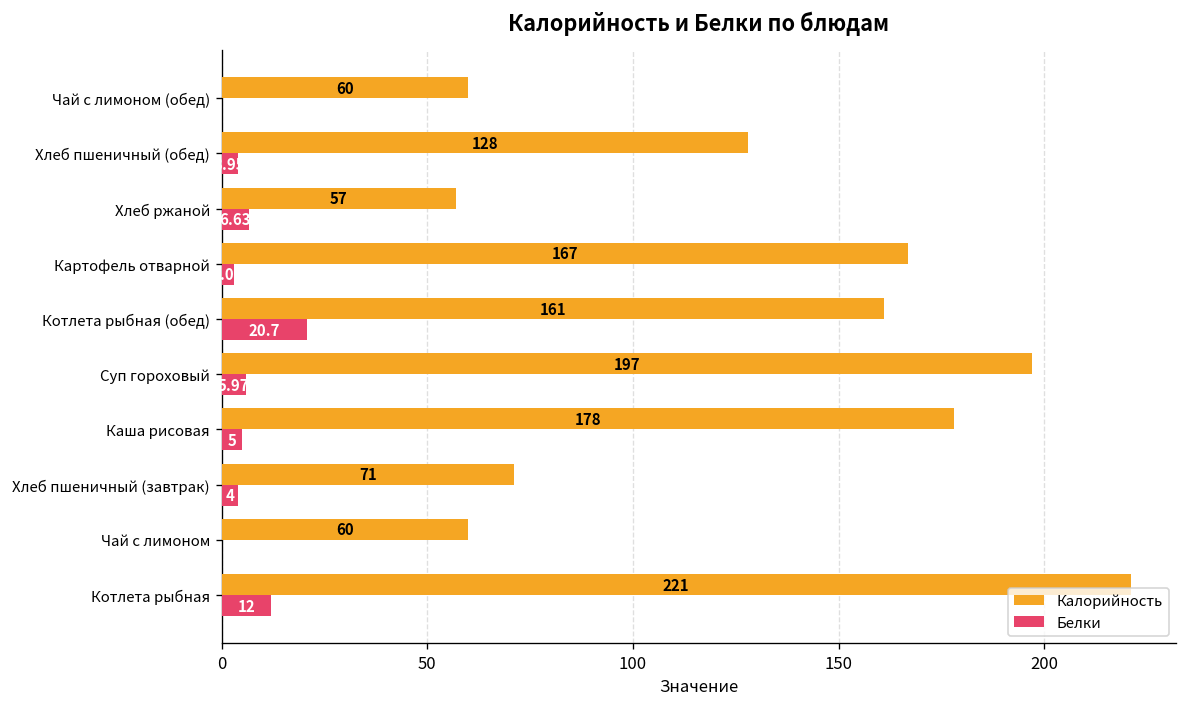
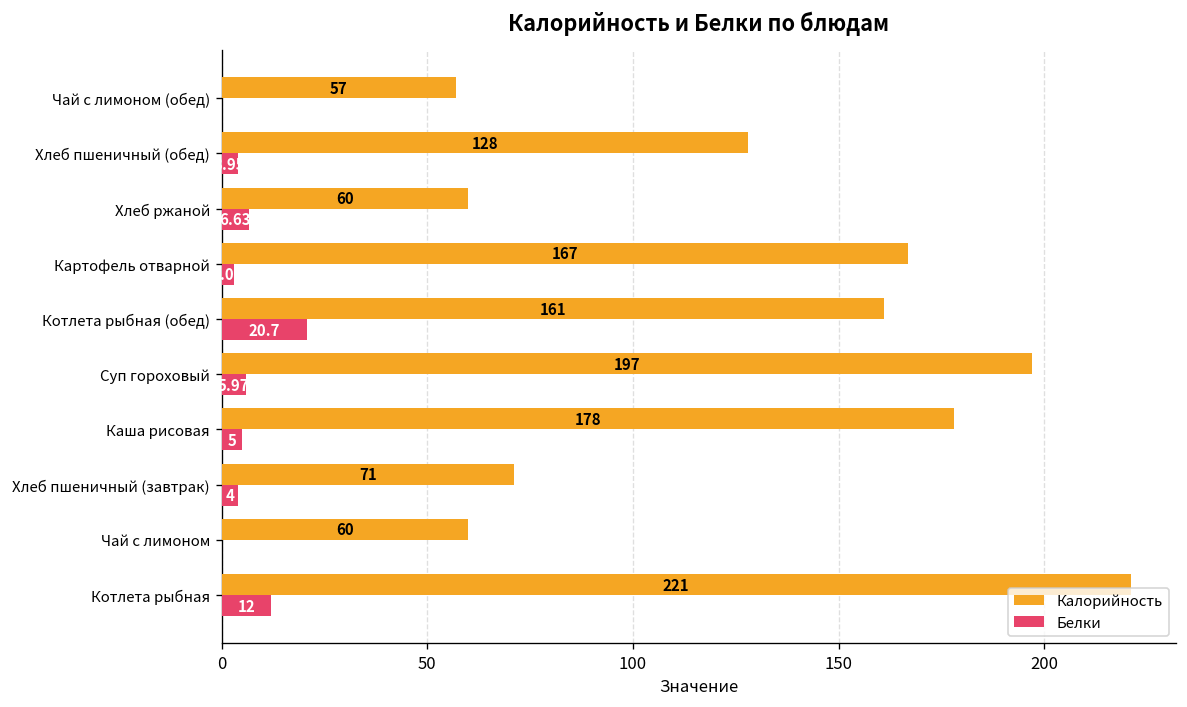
  {
    "Калорийность": {
-     "Чай с лимоном (обед)": 60,
+     "Чай с лимоном (обед)": 57,
      "Хлеб пшеничный (обед)": 128,
-     "Хлеб ржаной": 57,
+     "Хлеб ржаной": 60,
      "Картофель отварной": 167,
      "Котлета рыбная (обед)": 161,
      "Суп гороховый": 197,
      "Каша рисовая": 178,
      "Хлеб пшеничный (завтрак)": 71,
      "Чай с лимоном": 60,
      "Котлета рыбная": 221
    },
    "Белки": {
      "Хлеб ржаной": 6.63,
      "Котлета рыбная (обед)": 20.7,
      "Суп гороховый": 5.97,
      "Каша рисовая": 5,
      "Хлеб пшеничный (завтрак)": 4,
      "Котлета рыбная": 12
    }
  }
